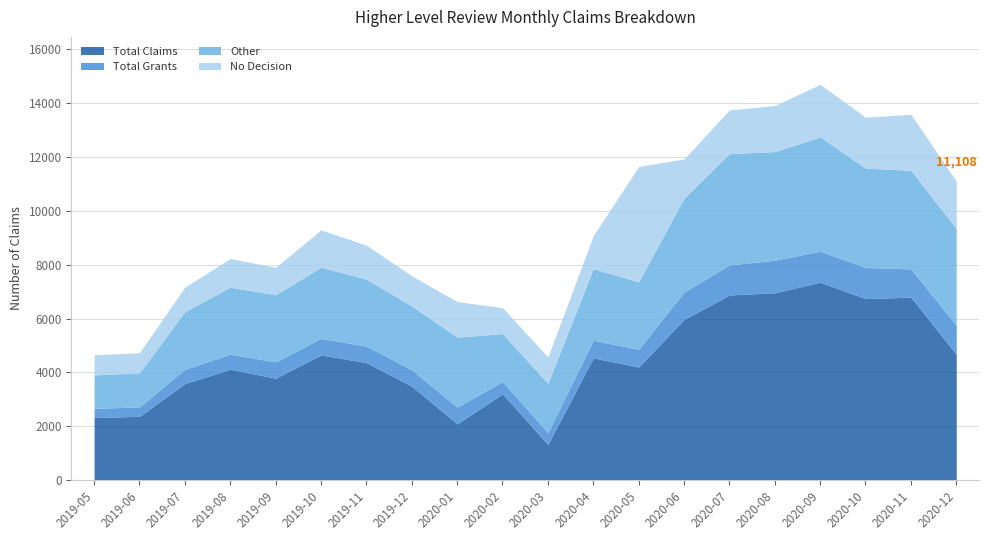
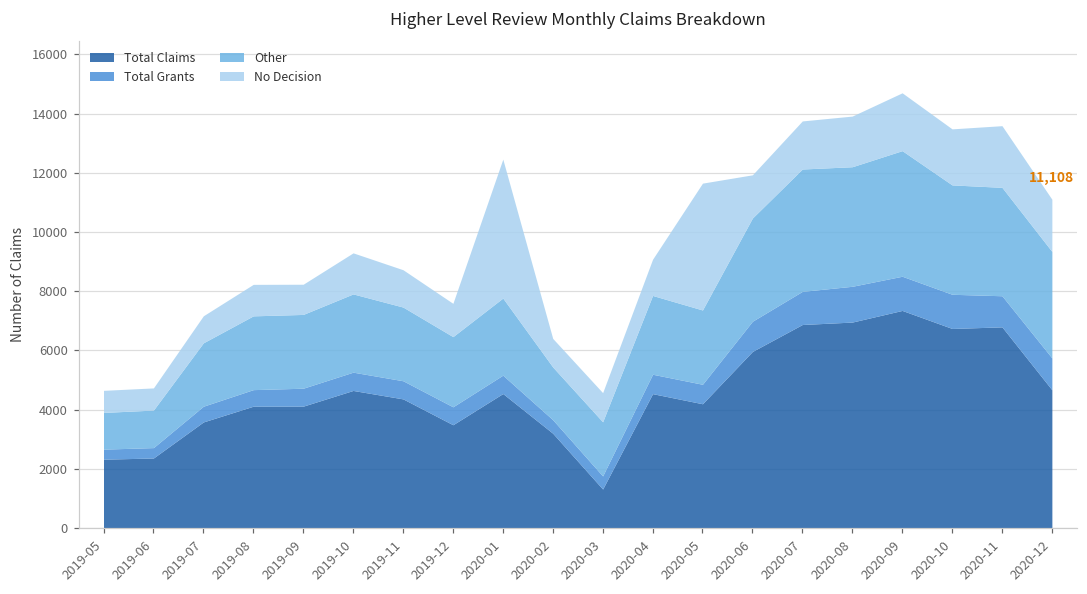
  {
    "Total Claims": {
      "2019-05": 2300,
      "2019-06": 2400,
      "2019-07": 3600,
      "2019-08": 4100,
-     "2019-09": 3800,
+     "2019-09": 4100,
      "2019-10": 4600,
      "2019-11": 4400,
      "2019-12": 3500,
-     "2020-01": 2100,
+     "2020-01": 4500,
      "2020-02": 3200,
      "2020-03": 1300,
      "2020-04": 4500,
      "2020-05": 4200,
      "2020-06": 6000,
      "2020-07": 6900,
      "2020-08": 7000,
      "2020-09": 7400,
      "2020-10": 6700,
      "2020-11": 6800,
      "2020-12": 4700
    },
    "No Decision": {
      "2019-05": 700,
      "2019-06": 700,
      "2019-07": 900,
      "2019-08": 1100,
      "2019-09": 1000,
      "2019-10": 1400,
      "2019-11": 1300,
      "2019-12": 1100,
-     "2020-01": 1300,
+     "2020-01": 4700,
      "2020-02": 1000,
      "2020-03": 1000,
      "2020-04": 1200,
      "2020-05": 4300,
      "2020-06": 1500,
      "2020-07": 1600,
      "2020-08": 1700,
      "2020-09": 2000,
      "2020-10": 1900,
      "2020-11": 2100
    }
  }
